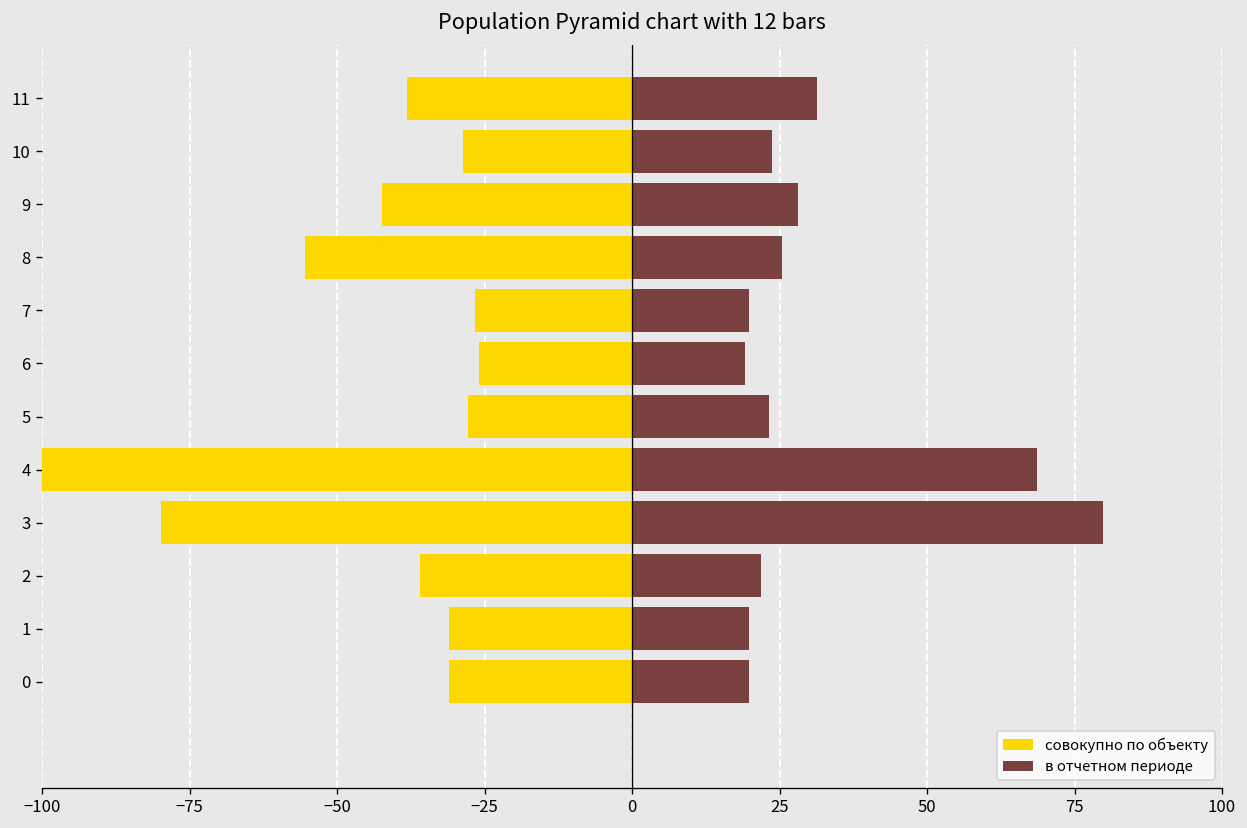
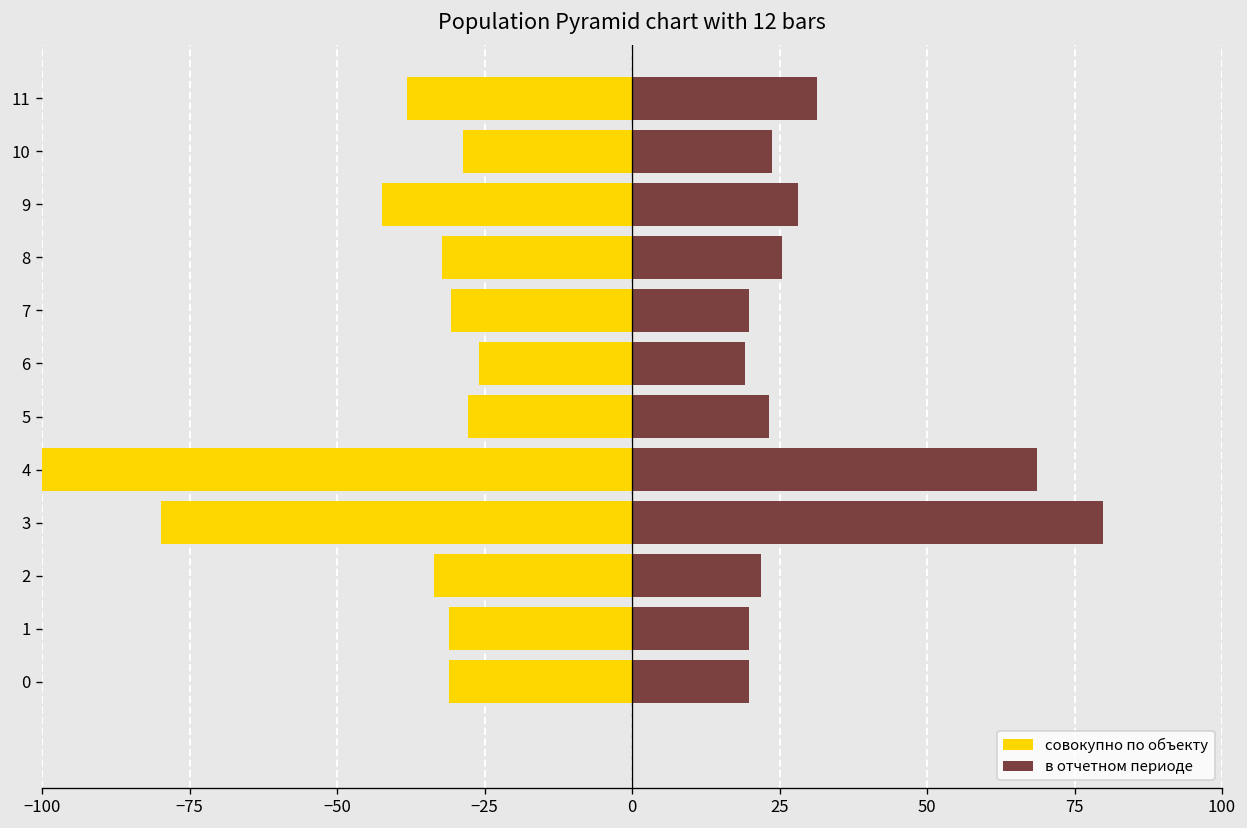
  {
    "совокупно по объекту": {
      "11": -38,
      "10": -29,
      "9": -42,
-     "8": -55,
-     "7": -27,
+     "8": -32,
+     "7": -31,
      "6": -26,
      "5": -28,
      "4": -100,
      "3": -80,
-     "2": -36,
+     "2": -34,
      "1": -31,
      "0": -31
    },
    "в отчетном периоде": {
      "11": 31,
      "10": 24,
      "9": 28,
      "8": 25,
      "7": 20,
      "6": 19,
      "5": 23,
      "4": 69,
      "3": 80,
      "2": 22,
      "1": 20,
      "0": 20
    }
  }
